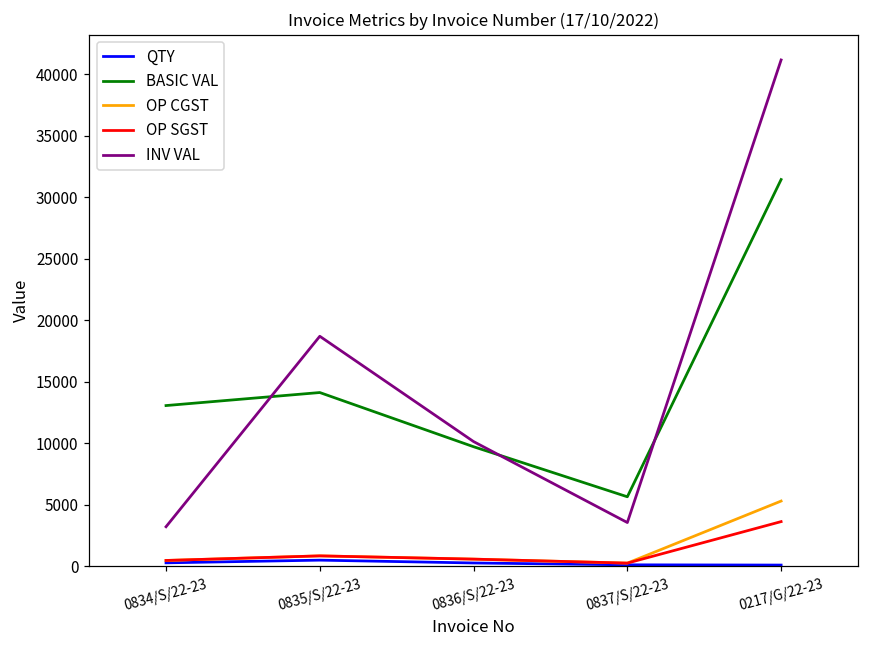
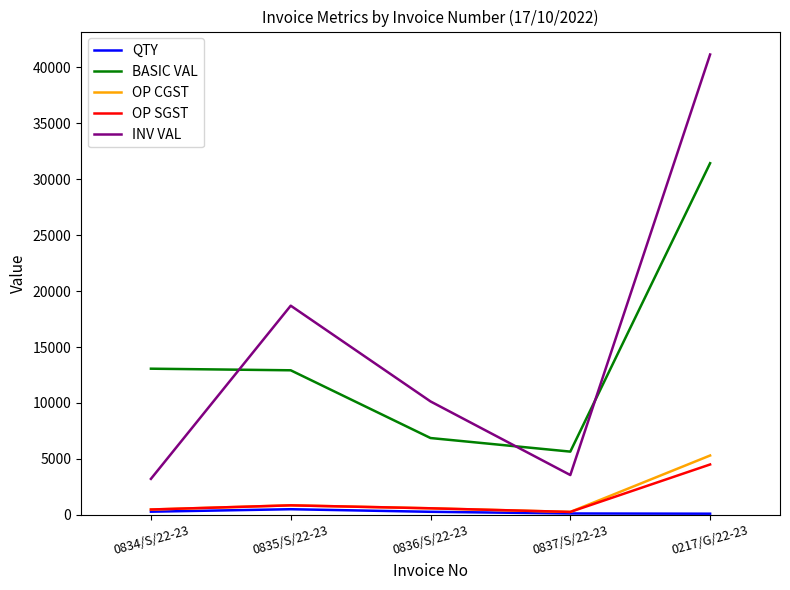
  {
    "QTY": {
      "0835/S/22-23": 500,
      "0836/S/22-23": 300,
      "0217/G/22-23": 100
    },
    "BASIC VAL": {
      "0834/S/22-23": 13100,
-     "0835/S/22-23": 14100,
-     "0836/S/22-23": 9700,
+     "0835/S/22-23": 12900,
+     "0836/S/22-23": 6900,
      "0837/S/22-23": 5700,
      "0217/G/22-23": 31400
    },
    "OP CGST": {
      "0217/G/22-23": 5300
    },
    "OP SGST": {
-     "0217/G/22-23": 3600
+     "0217/G/22-23": 4500
    },
    "INV VAL": {
      "0834/S/22-23": 3200,
      "0835/S/22-23": 18700,
      "0836/S/22-23": 10100,
      "0837/S/22-23": 3600,
      "0217/G/22-23": 41200
    }
  }
